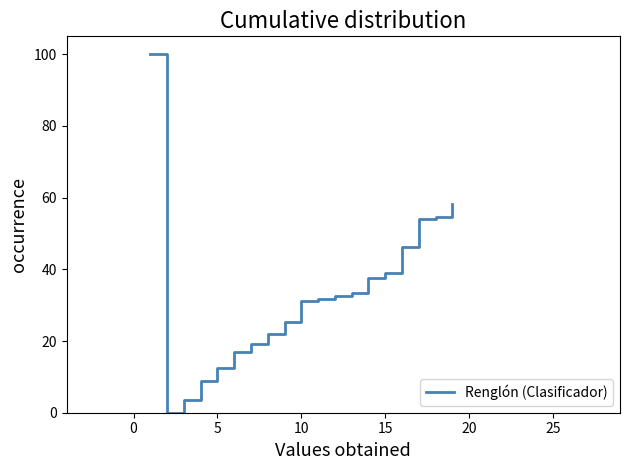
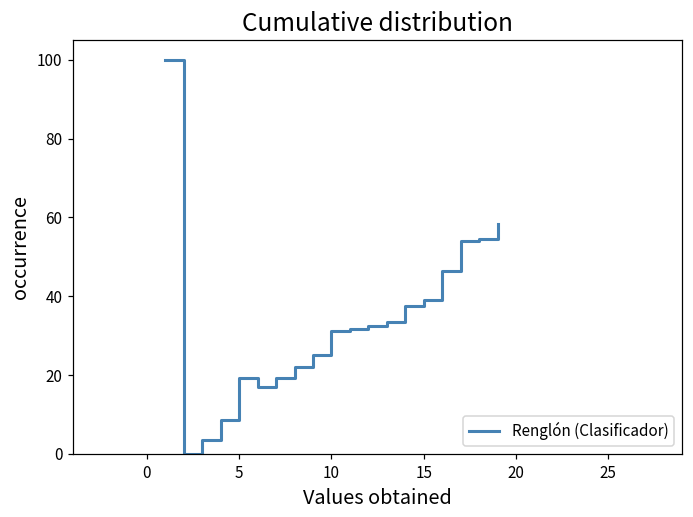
  {
-   "5": 12,
+   "5": 19,
    "10": 31,
    "15": 39
  }
